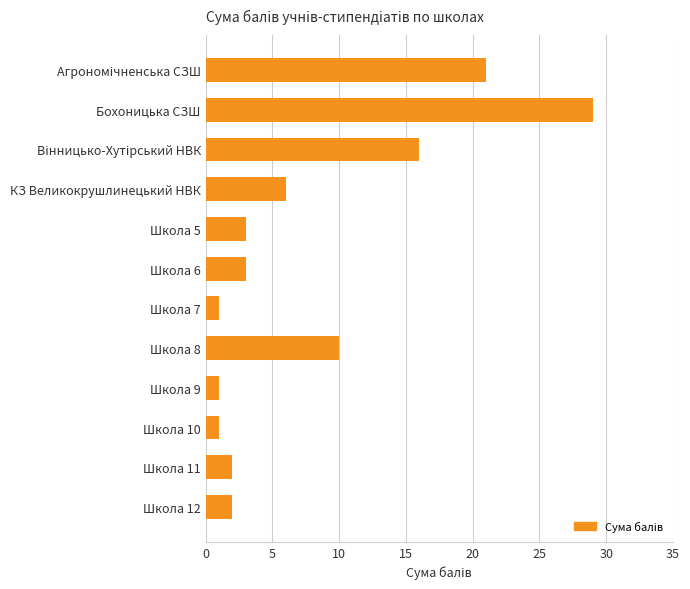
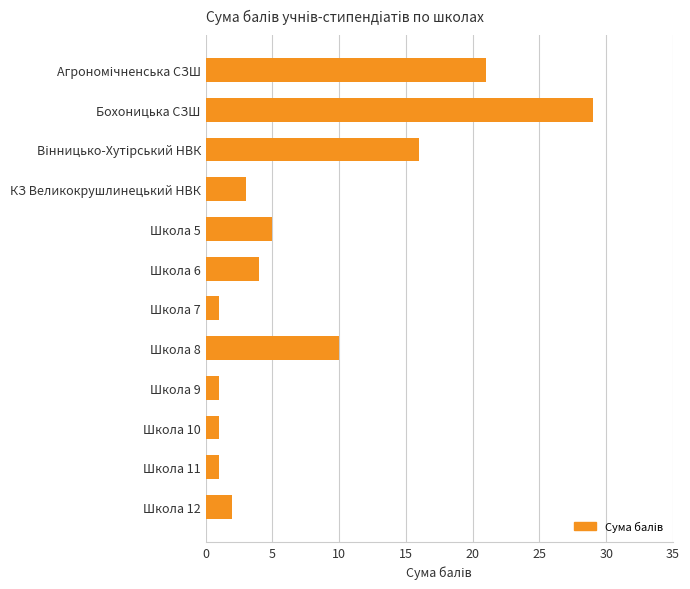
  {
    "Агрономічненська СЗШ": 21,
    "Бохоницька СЗШ": 29,
    "Вінницько-Хутірський НВК": 16,
-   "КЗ Великокрушлинецький НВК": 6,
-   "Школа 5": 3,
-   "Школа 6": 3,
+   "КЗ Великокрушлинецький НВК": 3,
+   "Школа 5": 5,
+   "Школа 6": 4,
    "Школа 7": 1,
    "Школа 8": 10,
    "Школа 9": 1,
    "Школа 10": 1,
-   "Школа 11": 2,
+   "Школа 11": 1,
    "Школа 12": 2
  }
